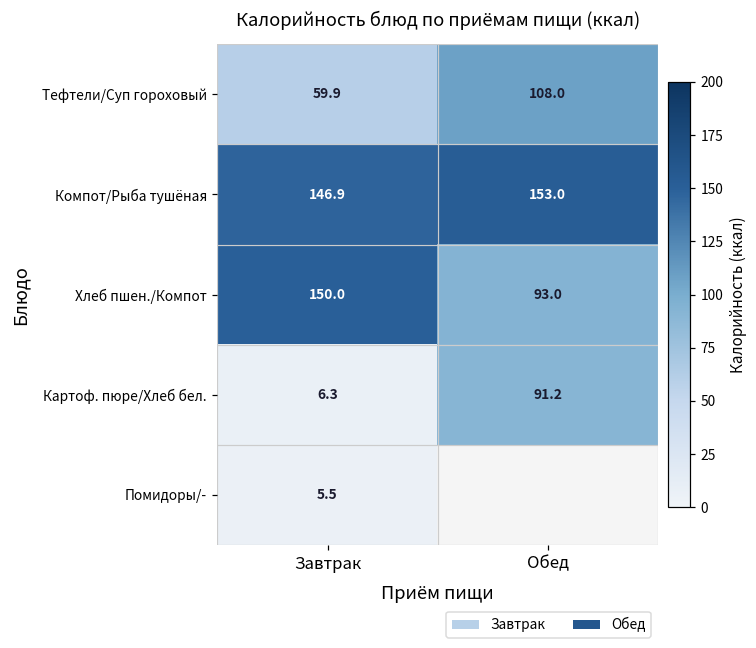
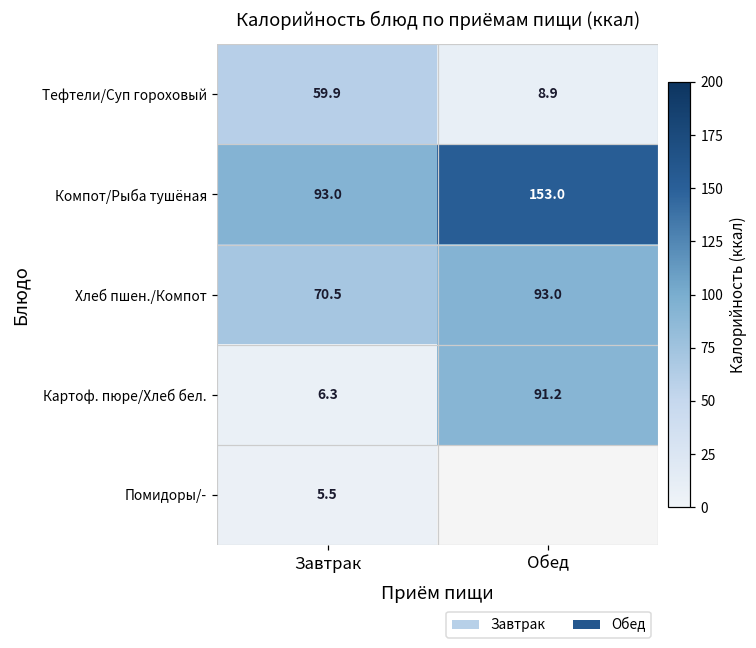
  {
    "Тефтели/Суп гороховый": {
      "Завтрак": 59.9,
-     "Обед": 108.0
+     "Обед": 8.9
    },
    "Компот/Рыба тушёная": {
-     "Завтрак": 146.9,
+     "Завтрак": 93.0,
      "Обед": 153.0
    },
    "Хлеб пшен./Компот": {
-     "Завтрак": 150.0,
+     "Завтрак": 70.5,
      "Обед": 93.0
    },
    "Картоф. пюре/Хлеб бел.": {
      "Завтрак": 6.3,
      "Обед": 91.2
    },
    "Помидоры/-": {
      "Завтрак": 5.5
    }
  }
